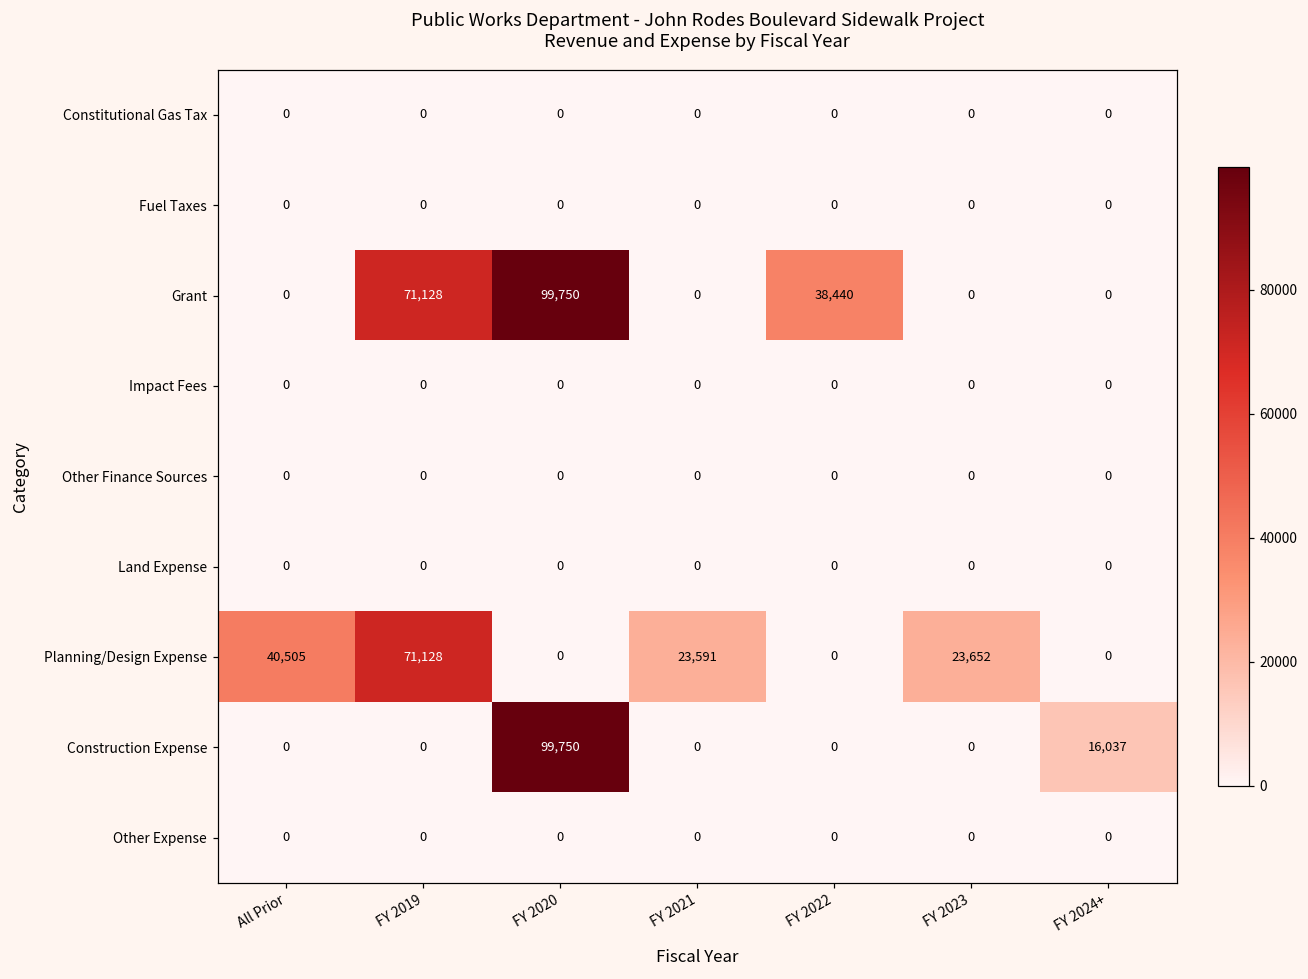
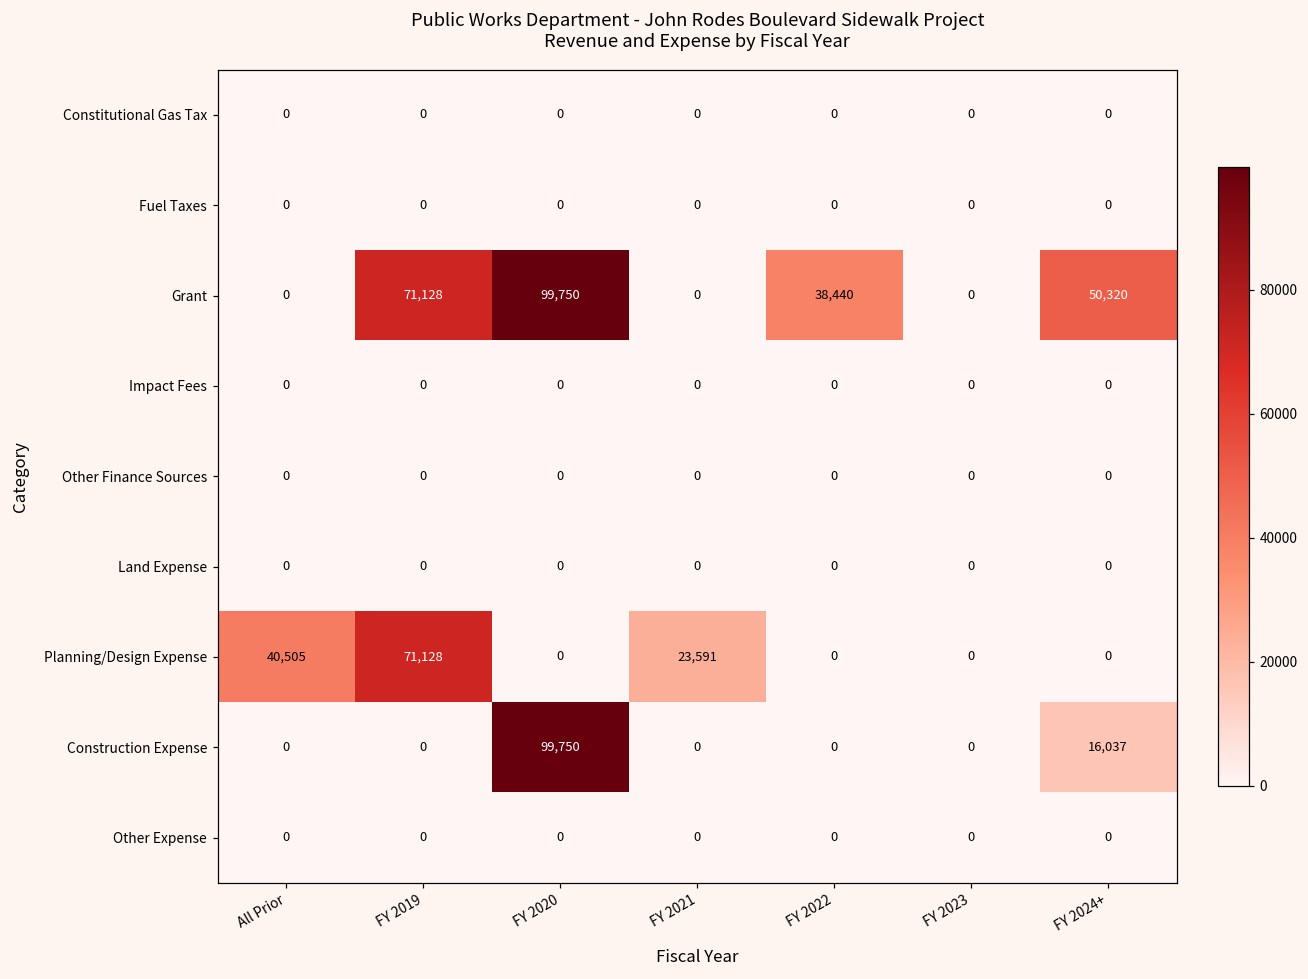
  {
    "Constitutional Gas Tax": {
      "All Prior": "0",
      "FY 2019": "0",
      "FY 2020": "0",
      "FY 2021": "0",
      "FY 2022": "0",
      "FY 2023": "0",
      "FY 2024+": "0"
    },
    "Fuel Taxes": {
      "All Prior": "0",
      "FY 2019": "0",
      "FY 2020": "0",
      "FY 2021": "0",
      "FY 2022": "0",
      "FY 2023": "0",
      "FY 2024+": "0"
    },
    "Grant": {
      "All Prior": "0",
      "FY 2019": "71,128",
      "FY 2020": "99,750",
      "FY 2021": "0",
      "FY 2022": "38,440",
      "FY 2023": "0",
-     "FY 2024+": "0"
+     "FY 2024+": "50,320"
    },
    "Impact Fees": {
      "All Prior": "0",
      "FY 2019": "0",
      "FY 2020": "0",
      "FY 2021": "0",
      "FY 2022": "0",
      "FY 2023": "0",
      "FY 2024+": "0"
    },
    "Other Finance Sources": {
      "All Prior": "0",
      "FY 2019": "0",
      "FY 2020": "0",
      "FY 2021": "0",
      "FY 2022": "0",
      "FY 2023": "0",
      "FY 2024+": "0"
    },
    "Land Expense": {
      "All Prior": "0",
      "FY 2019": "0",
      "FY 2020": "0",
      "FY 2021": "0",
      "FY 2022": "0",
      "FY 2023": "0",
      "FY 2024+": "0"
    },
    "Planning/Design Expense": {
      "All Prior": "40,505",
      "FY 2019": "71,128",
      "FY 2020": "0",
      "FY 2021": "23,591",
      "FY 2022": "0",
-     "FY 2023": "23,652",
+     "FY 2023": "0",
      "FY 2024+": "0"
    },
    "Construction Expense": {
      "All Prior": "0",
      "FY 2019": "0",
      "FY 2020": "99,750",
      "FY 2021": "0",
      "FY 2022": "0",
      "FY 2023": "0",
      "FY 2024+": "16,037"
    },
    "Other Expense": {
      "All Prior": "0",
      "FY 2019": "0",
      "FY 2020": "0",
      "FY 2021": "0",
      "FY 2022": "0",
      "FY 2023": "0",
      "FY 2024+": "0"
    }
  }
